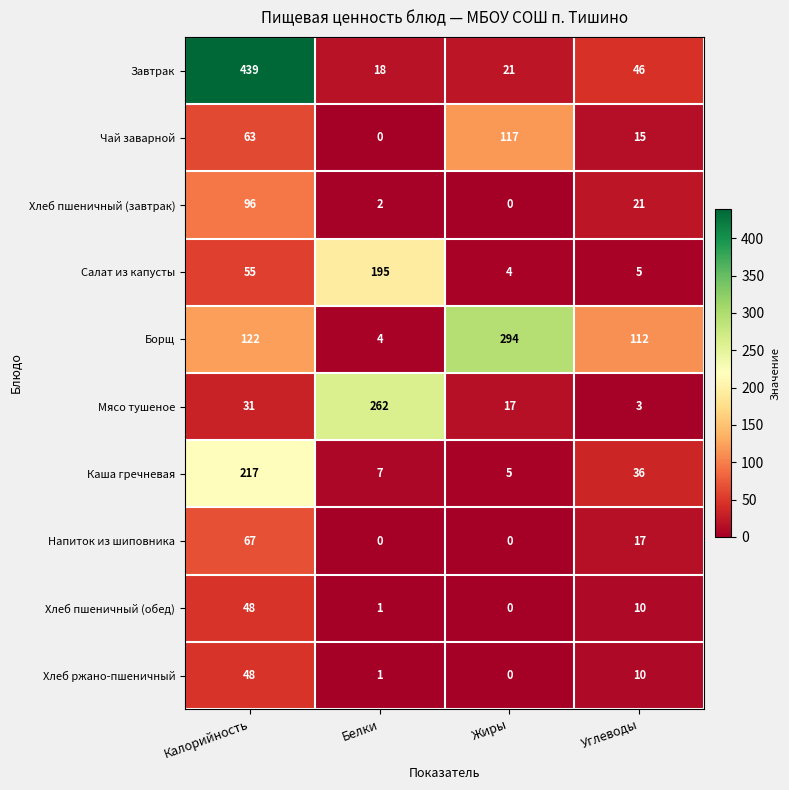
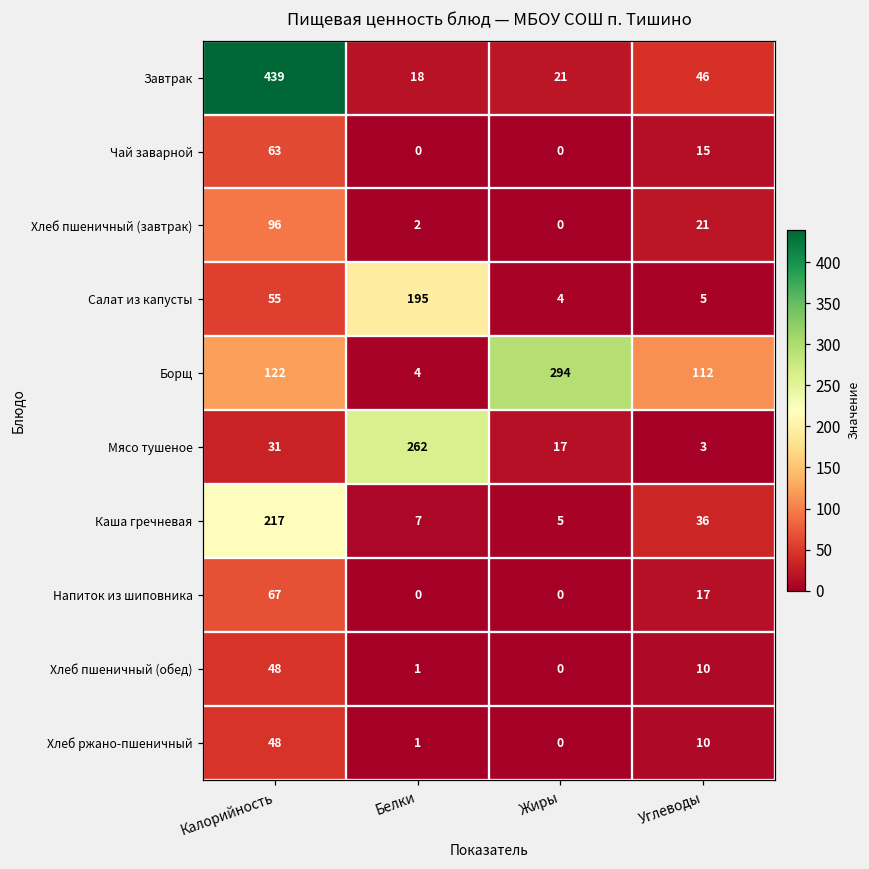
  {
    "Завтрак": {
      "Калорийность": 439,
      "Белки": 18,
      "Жиры": 21,
      "Углеводы": 46
    },
    "Чай заварной": {
      "Калорийность": 63,
      "Белки": 0,
-     "Жиры": 117,
+     "Жиры": 0,
      "Углеводы": 15
    },
    "Хлеб пшеничный (завтрак)": {
      "Калорийность": 96,
      "Белки": 2,
      "Жиры": 0,
      "Углеводы": 21
    },
    "Салат из капусты": {
      "Калорийность": 55,
      "Белки": 195,
      "Жиры": 4,
      "Углеводы": 5
    },
    "Борщ": {
      "Калорийность": 122,
      "Белки": 4,
      "Жиры": 294,
      "Углеводы": 112
    },
    "Мясо тушеное": {
      "Калорийность": 31,
      "Белки": 262,
      "Жиры": 17,
      "Углеводы": 3
    },
    "Каша гречневая": {
      "Калорийность": 217,
      "Белки": 7,
      "Жиры": 5,
      "Углеводы": 36
    },
    "Напиток из шиповника": {
      "Калорийность": 67,
      "Белки": 0,
      "Жиры": 0,
      "Углеводы": 17
    },
    "Хлеб пшеничный (обед)": {
      "Калорийность": 48,
      "Белки": 1,
      "Жиры": 0,
      "Углеводы": 10
    },
    "Хлеб ржано-пшеничный": {
      "Калорийность": 48,
      "Белки": 1,
      "Жиры": 0,
      "Углеводы": 10
    }
  }
